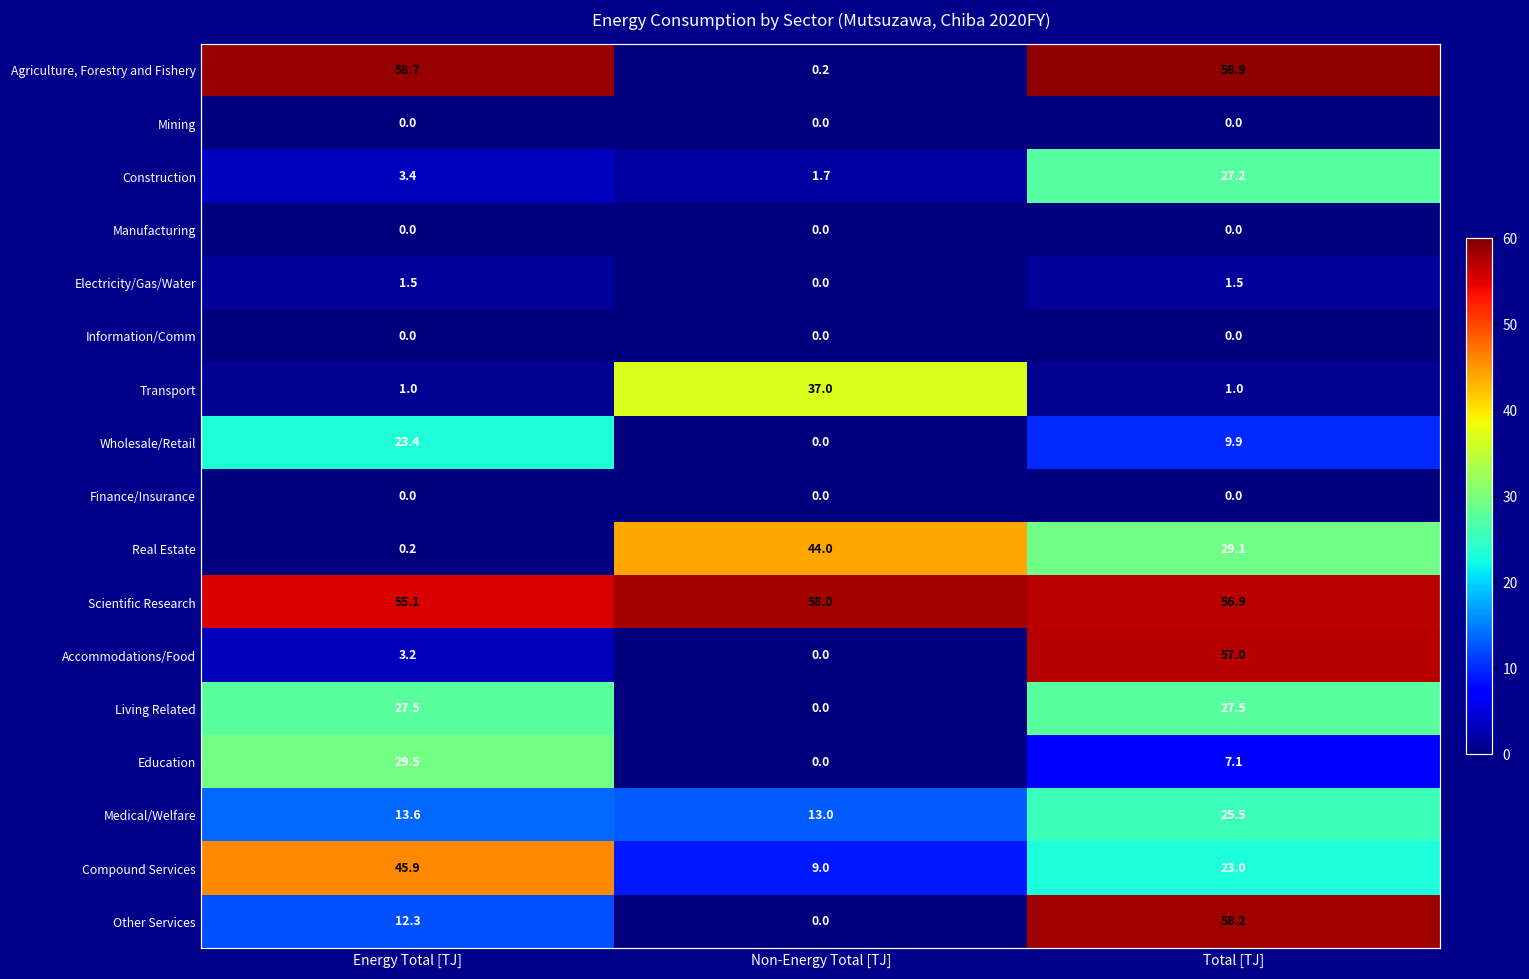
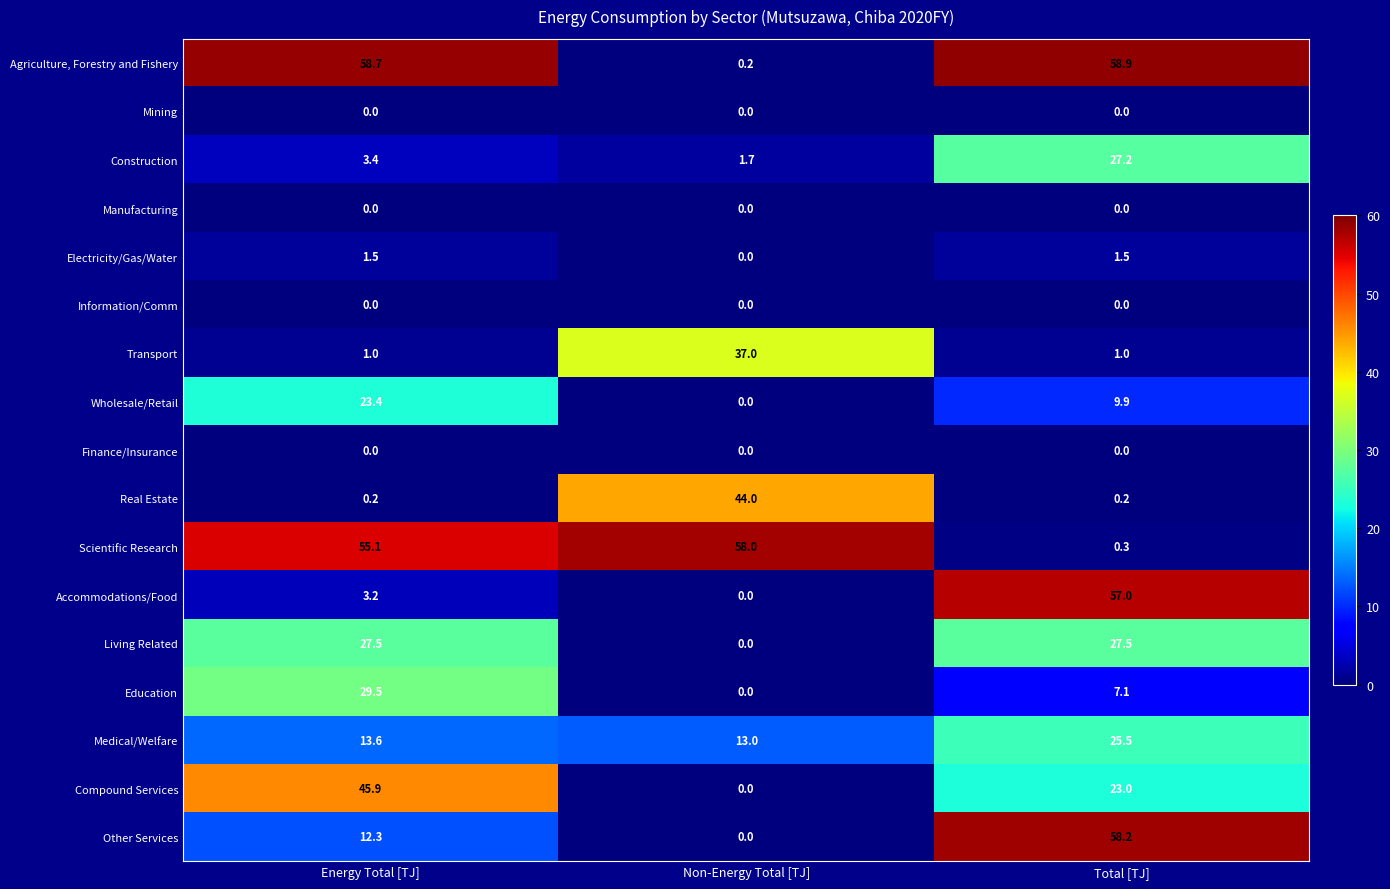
  {
    "Agriculture, Forestry and Fishery": {
      "Energy Total [TJ]": 58.7,
      "Non-Energy Total [TJ]": 0.2,
      "Total [TJ]": 58.9
    },
    "Mining": {
      "Energy Total [TJ]": 0.0,
      "Non-Energy Total [TJ]": 0.0,
      "Total [TJ]": 0.0
    },
    "Construction": {
      "Energy Total [TJ]": 3.4,
      "Non-Energy Total [TJ]": 1.7,
      "Total [TJ]": 27.2
    },
    "Manufacturing": {
      "Energy Total [TJ]": 0.0,
      "Non-Energy Total [TJ]": 0.0,
      "Total [TJ]": 0.0
    },
    "Electricity/Gas/Water": {
      "Energy Total [TJ]": 1.5,
      "Non-Energy Total [TJ]": 0.0,
      "Total [TJ]": 1.5
    },
    "Information/Comm": {
      "Energy Total [TJ]": 0.0,
      "Non-Energy Total [TJ]": 0.0,
      "Total [TJ]": 0.0
    },
    "Transport": {
      "Energy Total [TJ]": 1.0,
      "Non-Energy Total [TJ]": 37.0,
      "Total [TJ]": 1.0
    },
    "Wholesale/Retail": {
      "Energy Total [TJ]": 23.4,
      "Non-Energy Total [TJ]": 0.0,
      "Total [TJ]": 9.9
    },
    "Finance/Insurance": {
      "Energy Total [TJ]": 0.0,
      "Non-Energy Total [TJ]": 0.0,
      "Total [TJ]": 0.0
    },
    "Real Estate": {
      "Energy Total [TJ]": 0.2,
      "Non-Energy Total [TJ]": 44.0,
-     "Total [TJ]": 29.1
+     "Total [TJ]": 0.2
    },
    "Scientific Research": {
      "Energy Total [TJ]": 55.1,
      "Non-Energy Total [TJ]": 58.0,
-     "Total [TJ]": 56.9
+     "Total [TJ]": 0.3
    },
    "Accommodations/Food": {
      "Energy Total [TJ]": 3.2,
      "Non-Energy Total [TJ]": 0.0,
      "Total [TJ]": 57.0
    },
    "Living Related": {
      "Energy Total [TJ]": 27.5,
      "Non-Energy Total [TJ]": 0.0,
      "Total [TJ]": 27.5
    },
    "Education": {
      "Energy Total [TJ]": 29.5,
      "Non-Energy Total [TJ]": 0.0,
      "Total [TJ]": 7.1
    },
    "Medical/Welfare": {
      "Energy Total [TJ]": 13.6,
      "Non-Energy Total [TJ]": 13.0,
      "Total [TJ]": 25.5
    },
    "Compound Services": {
      "Energy Total [TJ]": 45.9,
-     "Non-Energy Total [TJ]": 9.0,
+     "Non-Energy Total [TJ]": 0.0,
      "Total [TJ]": 23.0
    },
    "Other Services": {
      "Energy Total [TJ]": 12.3,
      "Non-Energy Total [TJ]": 0.0,
      "Total [TJ]": 58.2
    }
  }
